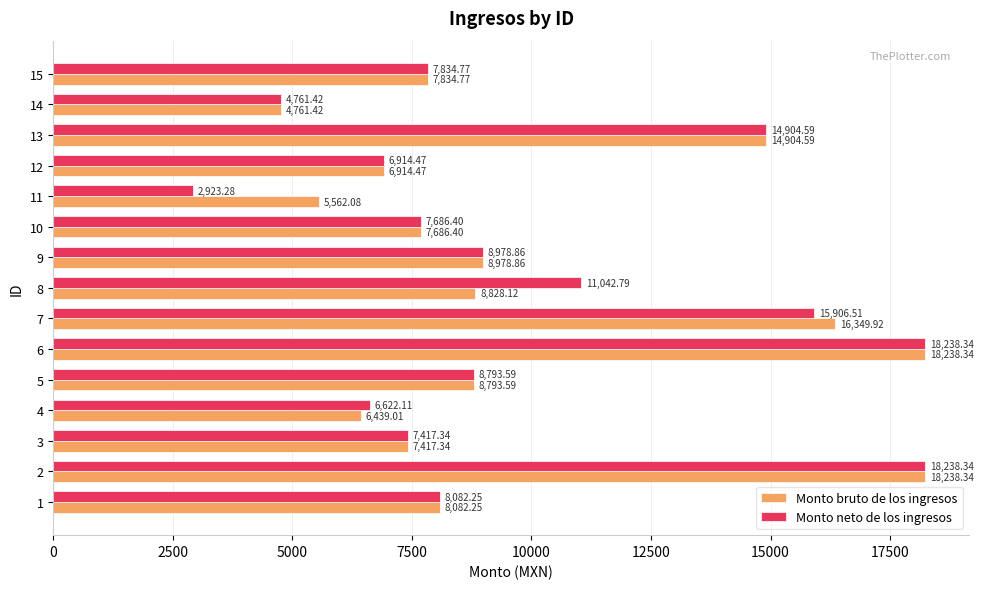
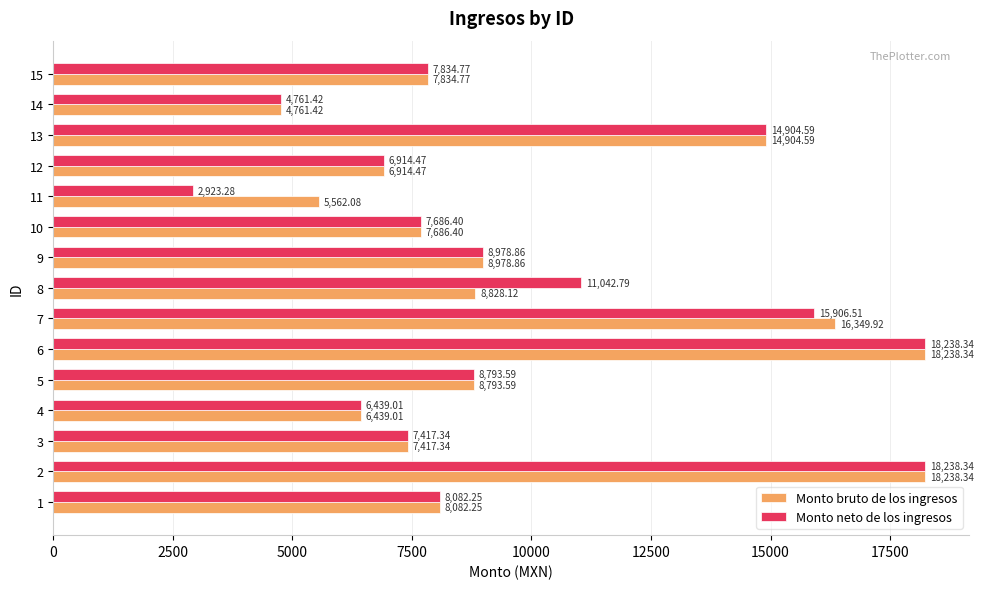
  {
    "Monto bruto de los ingresos": {
      "15": "7,834.77",
      "14": "4,761.42",
      "13": "14,904.59",
      "12": "6,914.47",
      "11": "5,562.08",
      "10": "7,686.40",
      "9": "8,978.86",
      "8": "8,828.12",
      "7": "16,349.92",
      "6": "18,238.34",
      "5": "8,793.59",
      "4": "6,439.01",
      "3": "7,417.34",
      "2": "18,238.34",
      "1": "8,082.25"
    },
    "Monto neto de los ingresos": {
      "15": "7,834.77",
      "14": "4,761.42",
      "13": "14,904.59",
      "12": "6,914.47",
      "11": "2,923.28",
      "10": "7,686.40",
      "9": "8,978.86",
      "8": "11,042.79",
      "7": "15,906.51",
      "6": "18,238.34",
      "5": "8,793.59",
-     "4": "6,622.11",
+     "4": "6,439.01",
      "3": "7,417.34",
      "2": "18,238.34",
      "1": "8,082.25"
    }
  }
